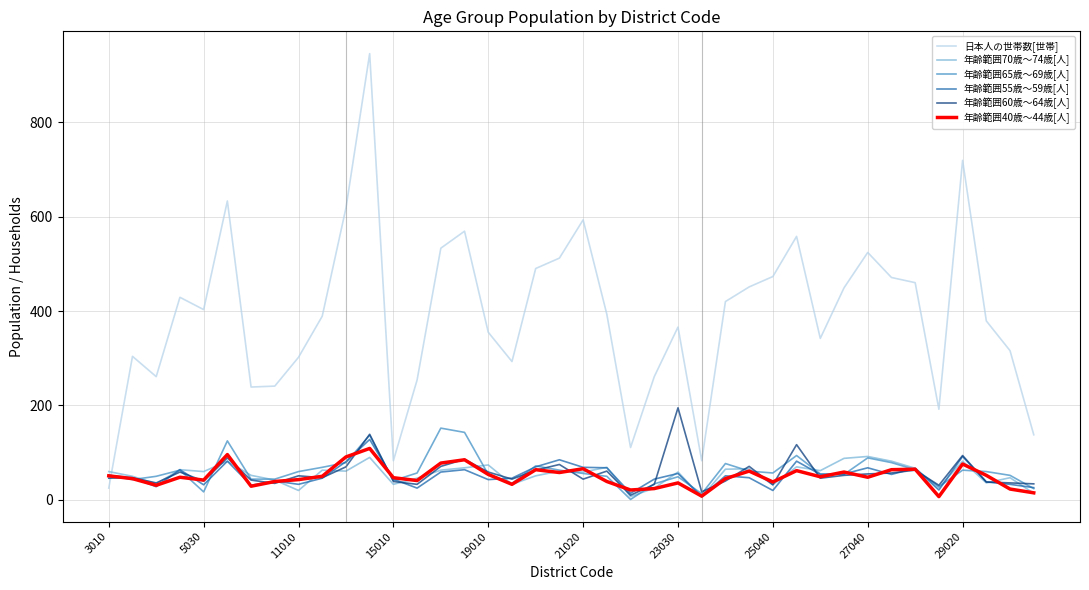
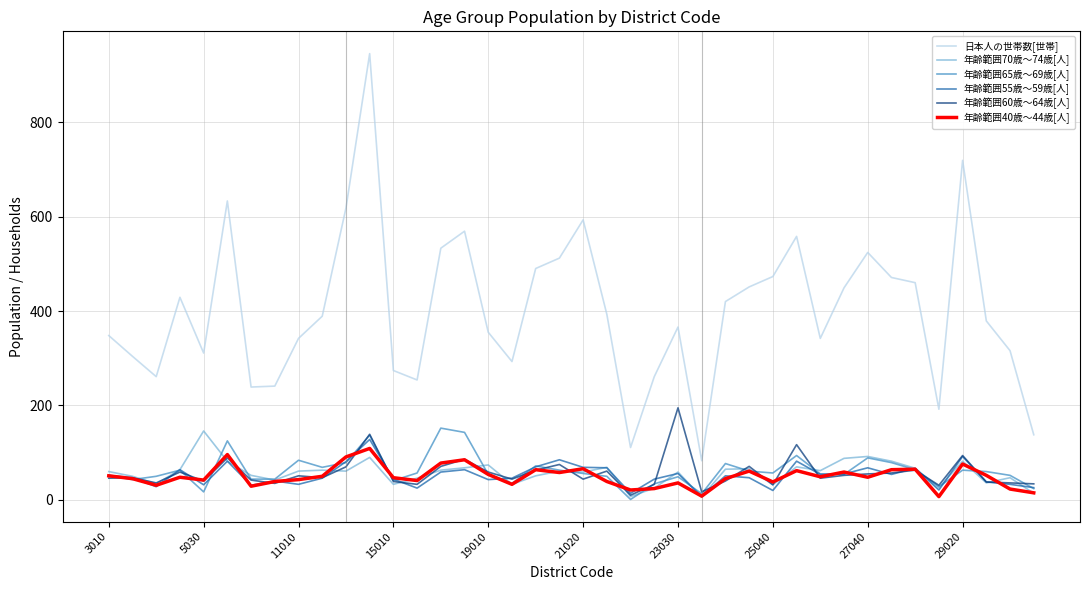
  {
    "日本人の世帯数[世帯]": {
-     "3010": 30,
-     "5030": 400,
-     "11010": 300,
-     "15010": 80,
+     "3010": 350,
+     "5030": 310,
+     "11010": 340,
+     "15010": 270,
      "19010": 360,
      "21020": 590,
      "23030": 370,
      "25040": 470,
      "27040": 520,
      "29020": 720
    },
    "年齢範囲70歳～74歳[人]": {
      "3010": 60,
-     "5030": 60,
-     "11010": 20,
+     "5030": 150,
+     "11010": 60,
      "15010": 30,
      "19010": 70,
      "29020": 80
    },
    "年齢範囲65歳～69歳[人]": {
      "5030": 20,
-     "11010": 60,
+     "11010": 80,
      "23030": 50,
      "25040": 60,
      "29020": 60
    },
    "年齢範囲55歳～59歳[人]": {
      "5030": 30,
      "11010": 30,
      "19010": 40,
      "25040": 20,
      "27040": 70
    },
    "年齢範囲60歳～64歳[人]": {
      "11010": 50,
      "21020": 40,
      "23030": 200,
      "27040": 60
    },
    "年齢範囲40歳～44歳[人]": {
      "11010": 40,
      "23030": 40,
      "25040": 40,
      "27040": 50,
      "29020": 80
    }
  }
